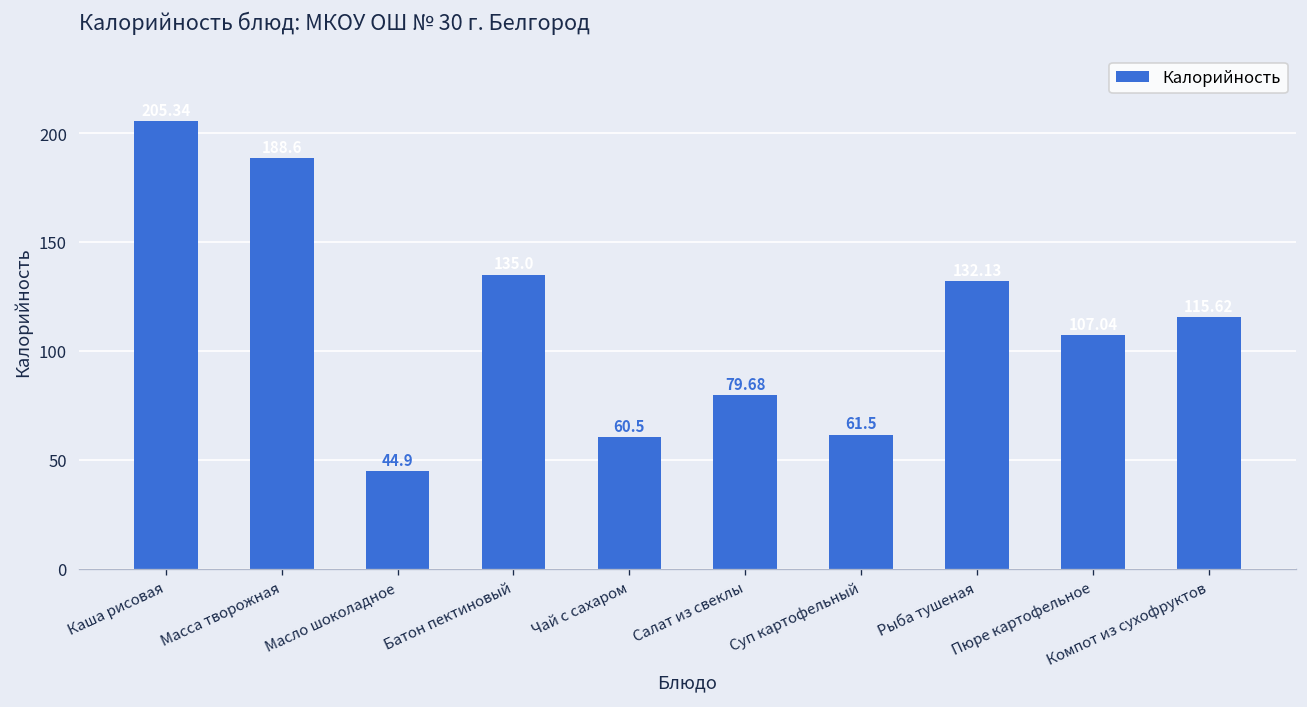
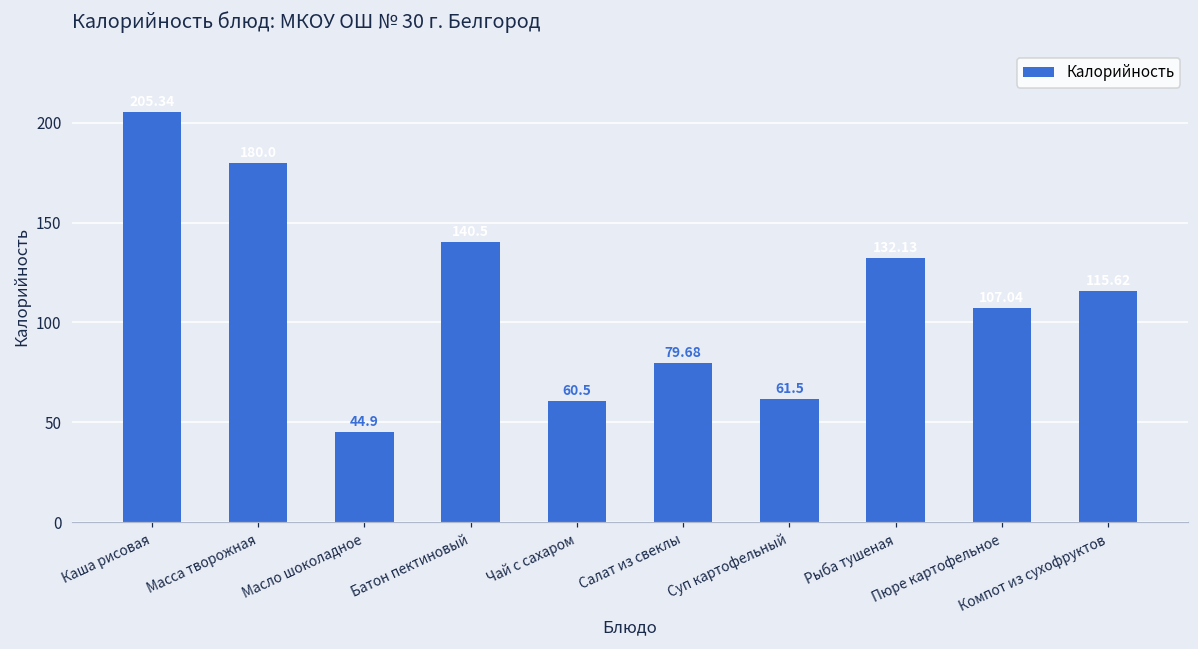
  {
    "Каша рисовая": 205,
-   "Масса творожная": 189,
-   "Батон пектиновый": 135,
+   "Масса творожная": 180,
+   "Батон пектиновый": 141,
    "Рыба тушеная": 132,
    "Пюре картофельное": 107,
    "Компот из сухофруктов": 116
  }
